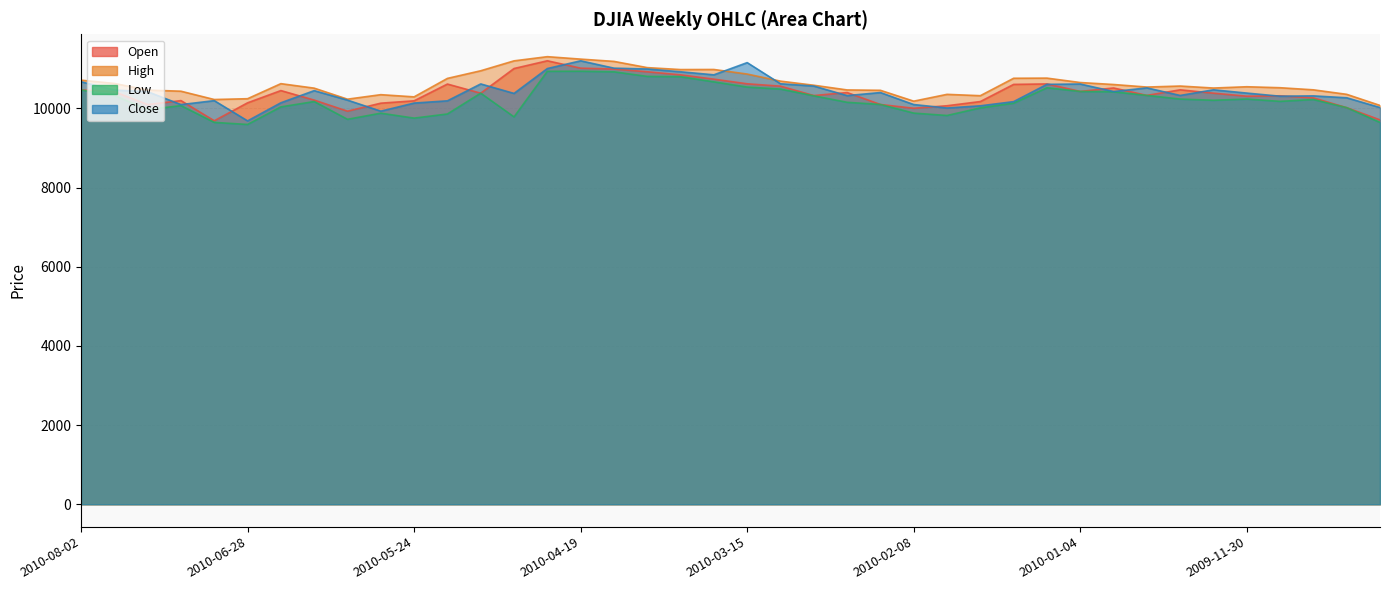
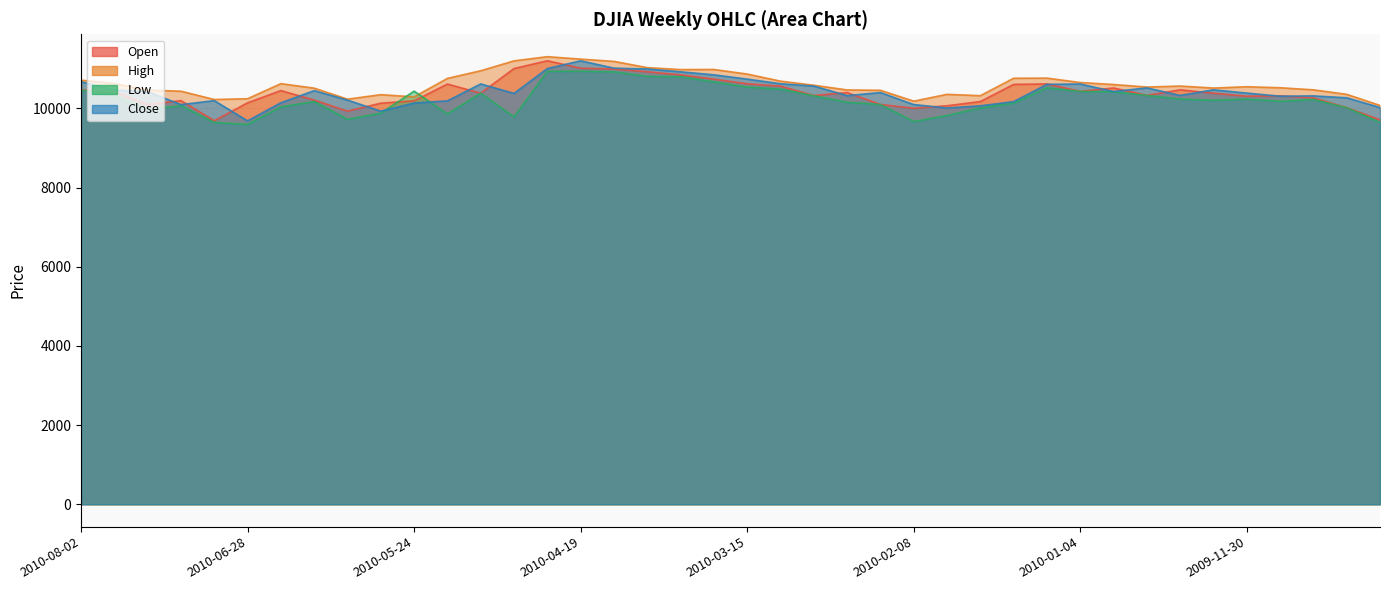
  {
    "Low": {
      "2010-06-28": 9600,
-     "2010-05-24": 9800,
+     "2010-05-24": 10400,
      "2010-04-19": 10900,
      "2010-03-15": 10500,
-     "2010-02-08": 9900,
+     "2010-02-08": 9700,
      "2009-11-30": 10200
    },
    "Close": {
      "2010-06-28": 9700,
-     "2010-03-15": 11200,
+     "2010-03-15": 10700,
      "2010-02-08": 10100,
      "2009-11-30": 10400
    }
  }
